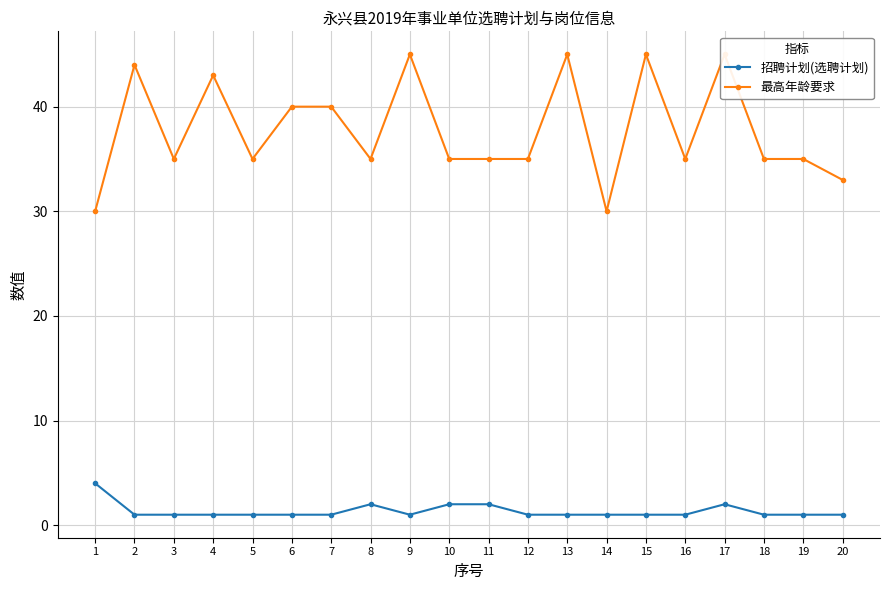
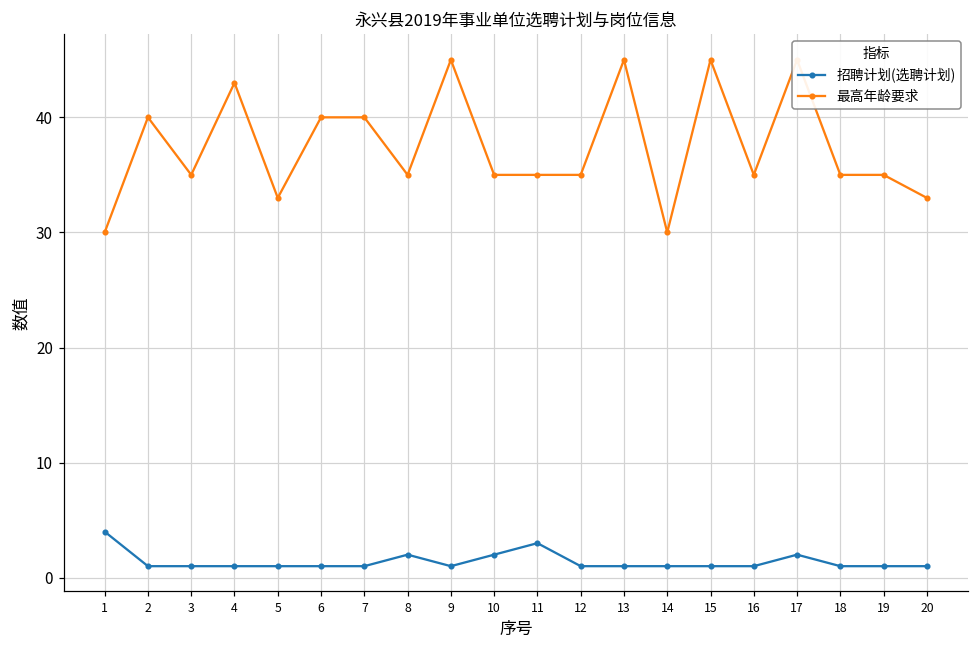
  {
    "招聘计划(选聘计划)": {
      "1": 4,
      "2": 1,
      "3": 1,
      "4": 1,
      "5": 1,
      "6": 1,
      "7": 1,
      "8": 2,
      "9": 1,
      "10": 2,
-     "11": 2,
+     "11": 3,
      "12": 1,
      "13": 1,
      "14": 1,
      "15": 1,
      "16": 1,
      "17": 2,
      "18": 1,
      "19": 1,
      "20": 1
    },
    "最高年龄要求": {
      "1": 30,
-     "2": 44,
+     "2": 40,
      "3": 35,
      "4": 43,
-     "5": 35,
+     "5": 33,
      "6": 40,
      "7": 40,
      "8": 35,
      "9": 45,
      "10": 35,
      "11": 35,
      "12": 35,
      "13": 45,
      "14": 30,
      "15": 45,
      "16": 35,
      "18": 35,
      "19": 35,
      "20": 33
    }
  }
